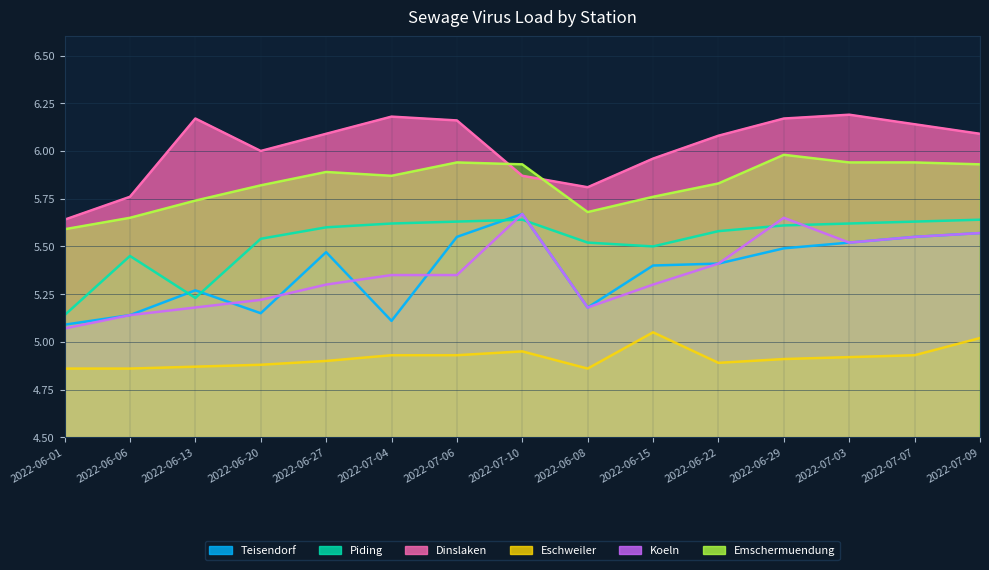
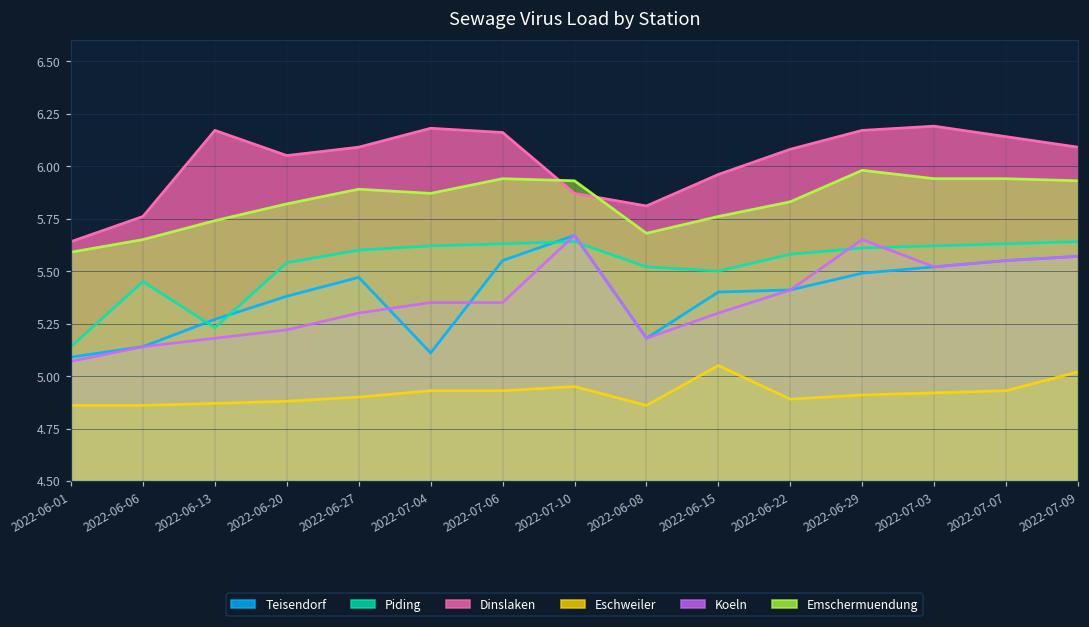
  {
    "Teisendorf": {
      "2022-06-01": 5.09,
      "2022-06-13": 5.27,
-     "2022-06-20": 5.15,
+     "2022-06-20": 5.38,
      "2022-06-27": 5.47,
      "2022-07-04": 5.11,
      "2022-07-06": 5.55,
      "2022-06-15": 5.40,
      "2022-06-29": 5.49
    },
    "Piding": {
      "2022-06-01": 5.14,
      "2022-06-06": 5.45,
      "2022-06-13": 5.23,
      "2022-06-20": 5.54,
      "2022-06-27": 5.60,
      "2022-07-04": 5.62,
      "2022-07-06": 5.63,
      "2022-07-10": 5.64,
      "2022-06-08": 5.52,
      "2022-06-15": 5.50,
      "2022-06-22": 5.58,
      "2022-06-29": 5.61,
      "2022-07-03": 5.62,
      "2022-07-07": 5.63,
      "2022-07-09": 5.64
    },
    "Dinslaken": {
      "2022-06-01": 5.64,
      "2022-06-06": 5.76,
      "2022-06-13": 6.17,
-     "2022-06-20": 6.00,
+     "2022-06-20": 6.05,
      "2022-06-27": 6.09,
      "2022-07-04": 6.18,
      "2022-07-06": 6.16,
      "2022-07-10": 5.87,
      "2022-06-08": 5.81,
      "2022-06-15": 5.96,
      "2022-06-22": 6.08,
      "2022-06-29": 6.17,
      "2022-07-03": 6.19,
      "2022-07-07": 6.14,
      "2022-07-09": 6.09
    },
    "Eschweiler": {
      "2022-06-01": 4.86,
      "2022-06-06": 4.86,
      "2022-06-13": 4.87,
      "2022-06-20": 4.88,
      "2022-06-27": 4.90,
      "2022-07-04": 4.93,
      "2022-07-06": 4.93,
      "2022-07-10": 4.95,
      "2022-06-08": 4.86,
      "2022-06-15": 5.05,
      "2022-06-22": 4.89,
      "2022-06-29": 4.91,
      "2022-07-03": 4.92,
      "2022-07-07": 4.93,
      "2022-07-09": 5.02
    },
    "Koeln": {
      "2022-06-01": 5.07,
      "2022-06-13": 5.18,
      "2022-06-20": 5.22,
      "2022-06-27": 5.30,
      "2022-07-04": 5.35,
      "2022-07-06": 5.35,
      "2022-06-15": 5.30,
      "2022-06-29": 5.65
    },
    "Emschermuendung": {
      "2022-06-01": 5.59,
      "2022-06-06": 5.65,
      "2022-06-13": 5.74,
      "2022-06-20": 5.82,
      "2022-06-27": 5.89,
      "2022-07-04": 5.87,
      "2022-07-06": 5.94,
      "2022-07-10": 5.93,
      "2022-06-08": 5.68,
      "2022-06-15": 5.76,
      "2022-06-22": 5.83,
      "2022-06-29": 5.98,
      "2022-07-03": 5.94,
      "2022-07-07": 5.94,
      "2022-07-09": 5.93
    }
  }
